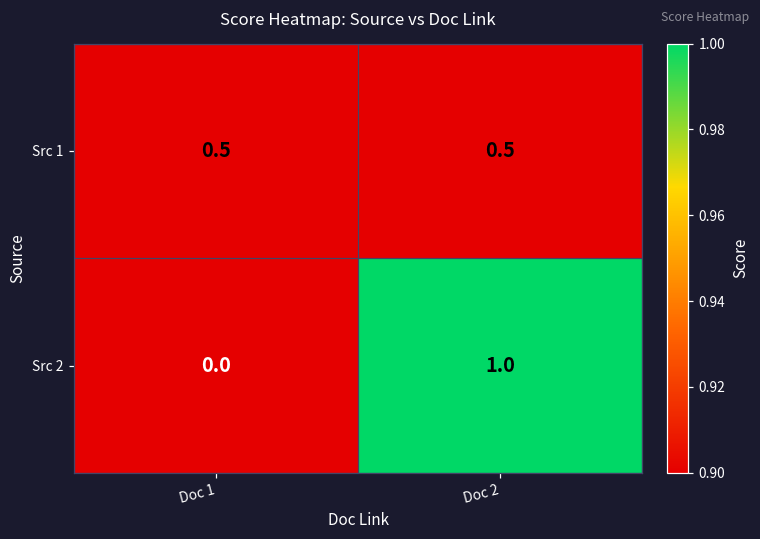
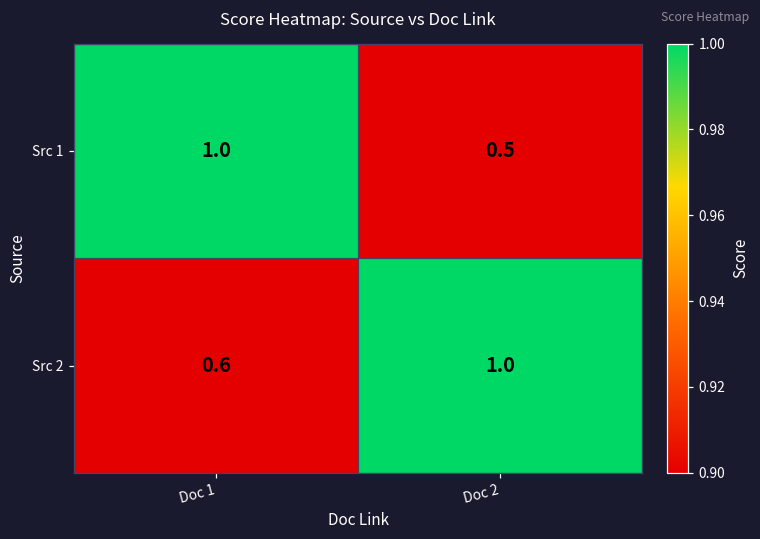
  {
    "Src 1": {
-     "Doc 1": 0.5,
+     "Doc 1": 1.0,
      "Doc 2": 0.5
    },
    "Src 2": {
-     "Doc 1": 0.0,
+     "Doc 1": 0.6,
      "Doc 2": 1.0
    }
  }
